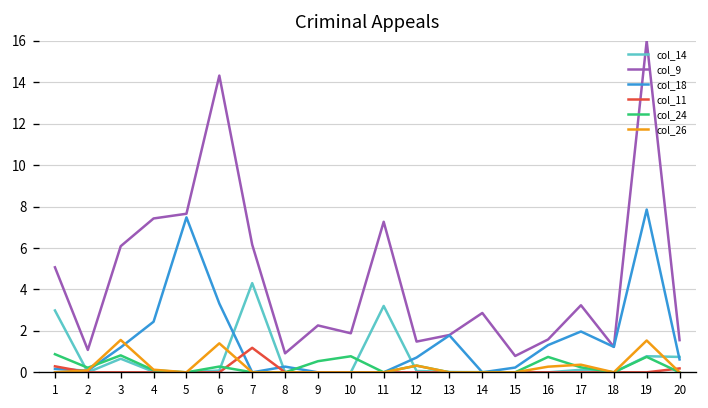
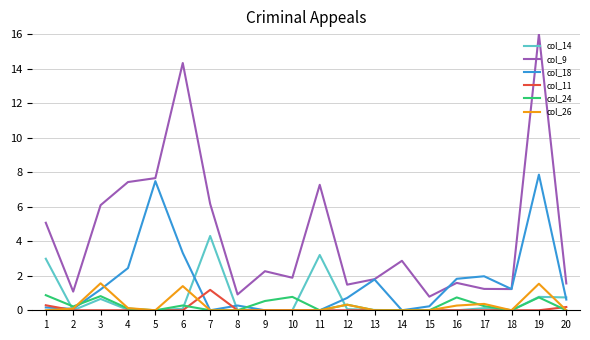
  {
    "col_14": {
      "1": 3.0,
      "3": 0.7,
      "7": 4.3,
      "11": 3.2
    },
    "col_9": {
      "1": 5.1,
      "2": 1.1,
      "3": 6.1,
      "4": 7.4,
      "5": 7.7,
      "6": 14.3,
      "7": 6.2,
      "8": 0.9,
      "9": 2.3,
      "10": 1.9,
      "11": 7.3,
      "12": 1.5,
      "14": 2.9,
      "15": 0.8,
      "16": 1.6,
-     "17": 3.2,
+     "17": 1.2,
      "19": 16.0,
      "20": 1.6
    },
    "col_18": {
      "3": 1.2,
      "4": 2.4,
      "5": 7.5,
      "6": 3.3,
      "8": 0.3,
      "12": 0.7,
      "15": 0.2,
-     "16": 1.3,
+     "16": 1.8,
      "17": 2.0,
      "19": 7.9
    },
    "col_11": {
      "3": 0.0,
      "7": 1.2,
      "19": 0.0,
      "20": 0.2
    },
    "col_24": {
      "1": 0.9,
      "3": 0.8,
      "6": 0.3,
      "9": 0.5,
      "10": 0.8,
      "16": 0.7
    },
    "col_26": {
      "1": 0.0,
      "3": 1.6,
      "6": 1.4,
      "16": 0.3,
      "19": 1.5
    }
  }
